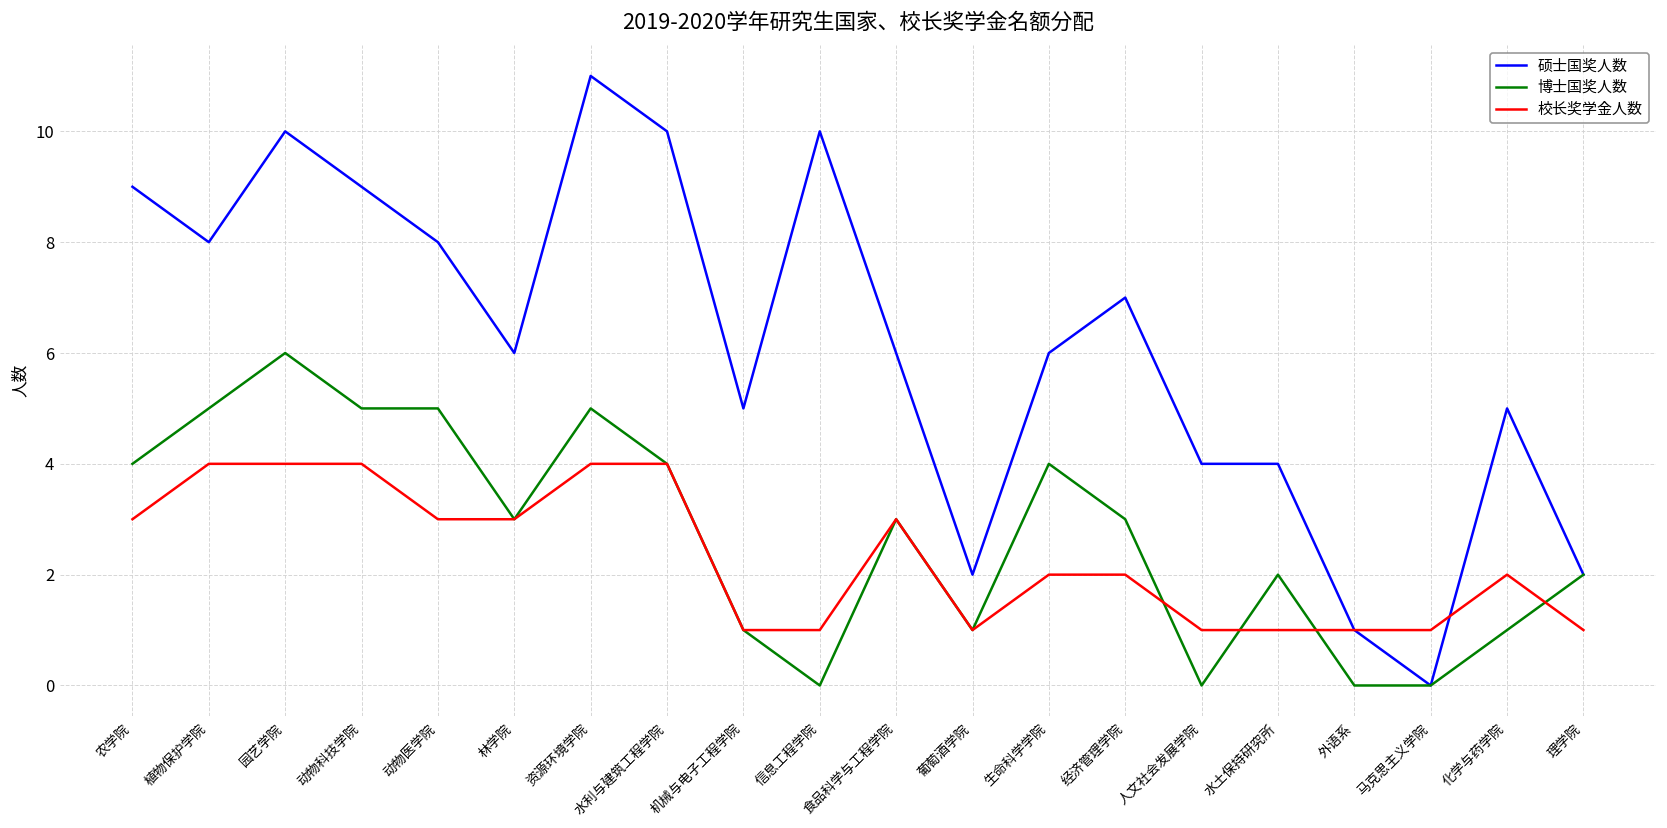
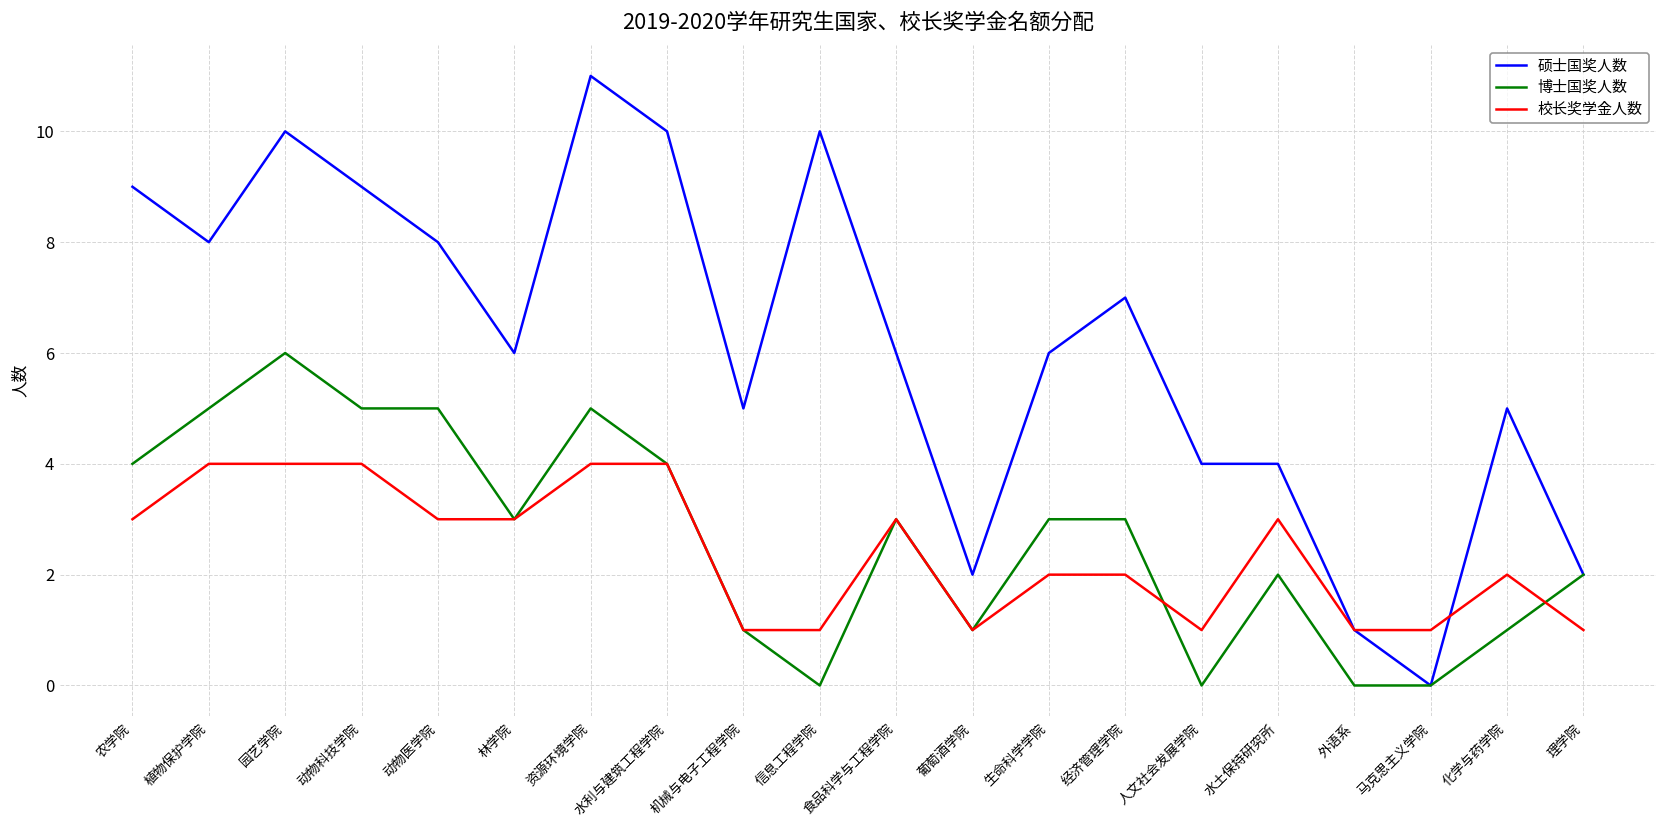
  {
    "硕士国奖人数": {
      "农学院": 9,
      "植物保护学院": 8,
      "园艺学院": 10,
      "动物科技学院": 9,
      "动物医学院": 8,
      "林学院": 6,
      "资源环境学院": 11,
      "水利与建筑工程学院": 10,
      "机械与电子工程学院": 5,
      "信息工程学院": 10,
      "食品科学与工程学院": 6,
      "葡萄酒学院": 2,
      "生命科学学院": 6,
      "经济管理学院": 7,
      "人文社会发展学院": 4,
      "水土保持研究所": 4,
      "化学与药学院": 5
    },
    "博士国奖人数": {
      "农学院": 4,
      "植物保护学院": 5,
      "园艺学院": 6,
      "动物科技学院": 5,
      "动物医学院": 5,
      "资源环境学院": 5,
      "信息工程学院": 0,
-     "生命科学学院": 4,
+     "生命科学学院": 3,
      "经济管理学院": 3,
      "人文社会发展学院": 0,
      "水土保持研究所": 2,
      "外语系": 0,
      "化学与药学院": 1
    },
    "校长奖学金人数": {
      "农学院": 3,
      "植物保护学院": 4,
      "园艺学院": 4,
      "动物科技学院": 4,
      "动物医学院": 3,
      "资源环境学院": 4,
      "信息工程学院": 1,
      "生命科学学院": 2,
      "经济管理学院": 2,
      "人文社会发展学院": 1,
-     "水土保持研究所": 1,
+     "水土保持研究所": 3,
      "马克思主义学院": 1,
      "化学与药学院": 2,
      "理学院": 1
    }
  }
